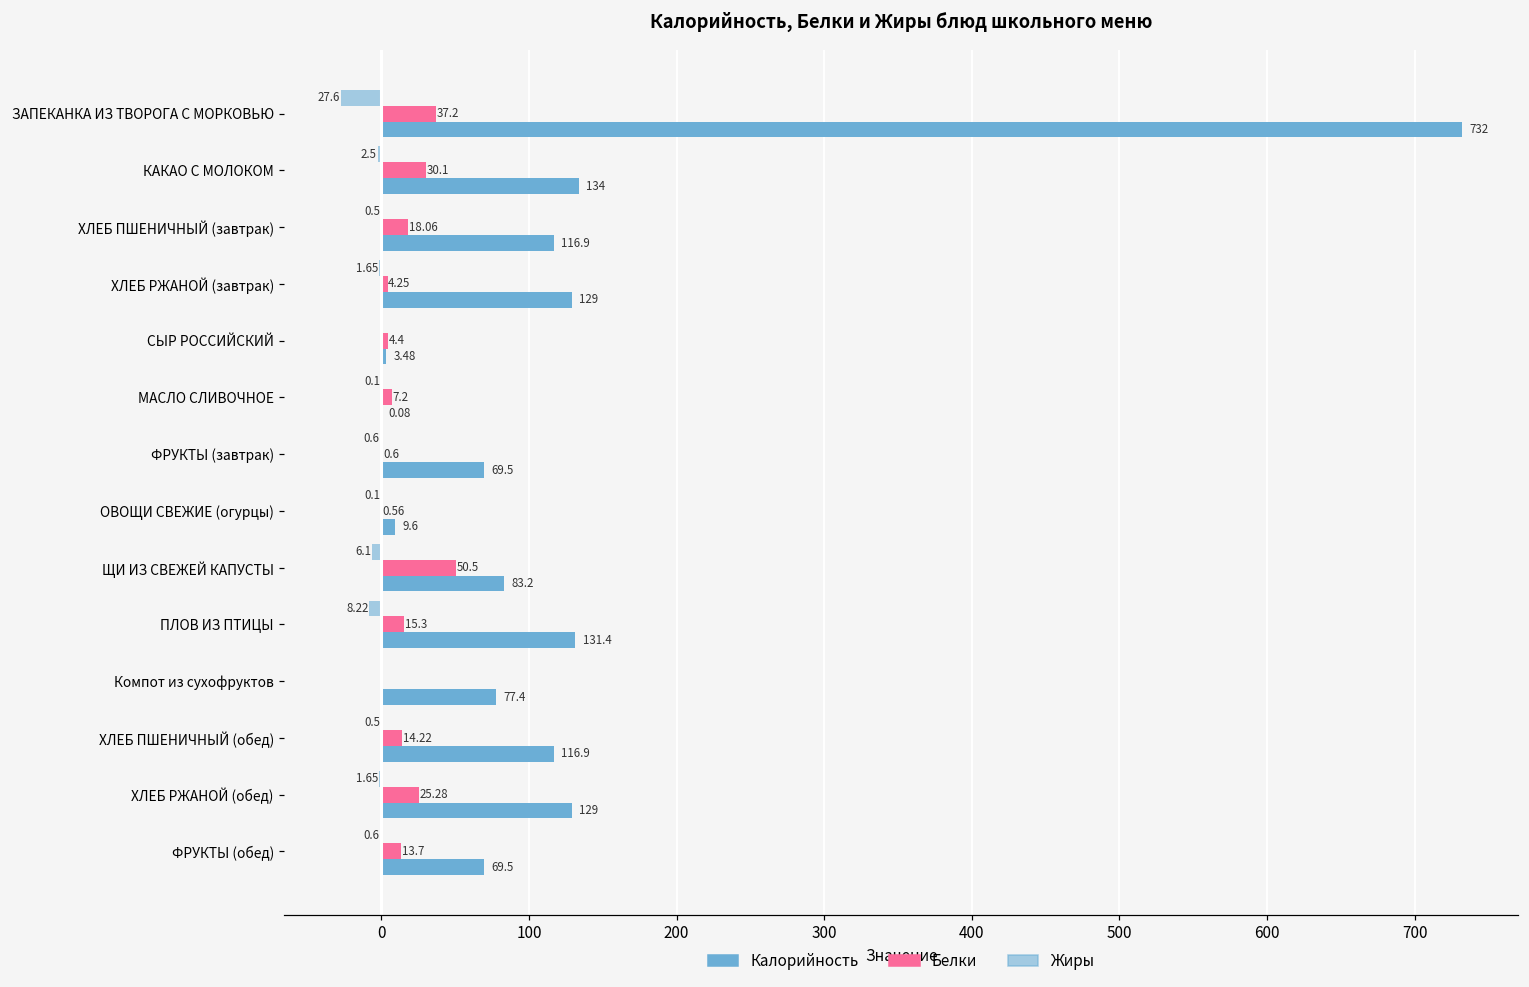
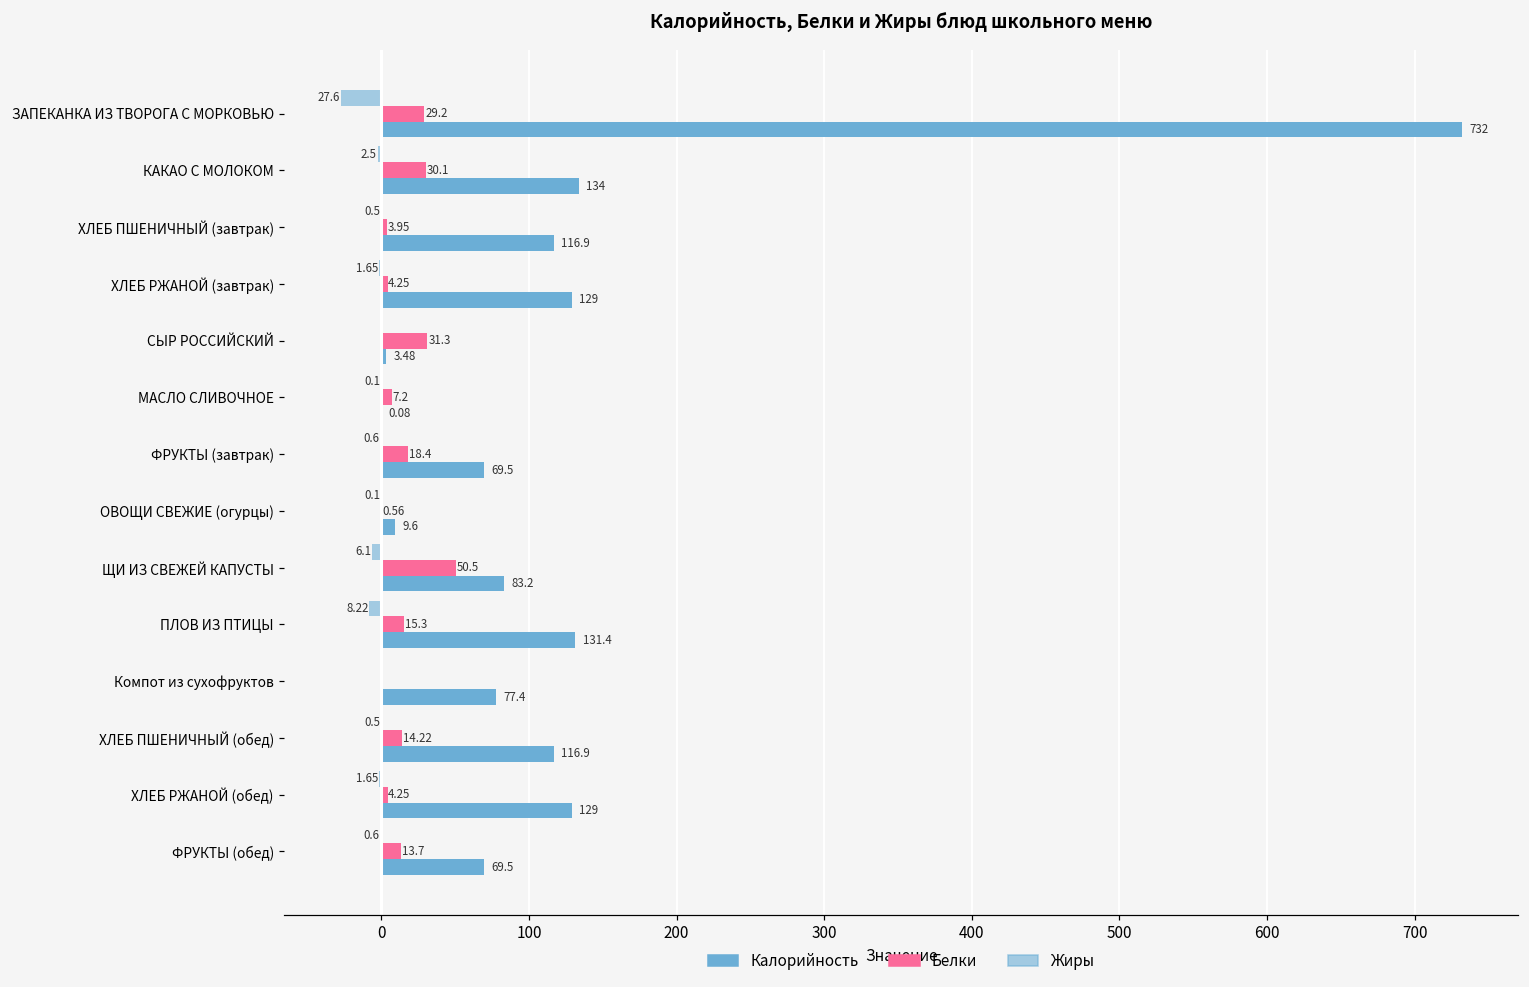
  {
    "Белки": {
-     "ЗАПЕКАНКА ИЗ ТВОРОГА С МОРКОВЬЮ": 37.2,
+     "ЗАПЕКАНКА ИЗ ТВОРОГА С МОРКОВЬЮ": 29.2,
      "КАКАО С МОЛОКОМ": 30.1,
-     "ХЛЕБ ПШЕНИЧНЫЙ (завтрак)": 18.06,
+     "ХЛЕБ ПШЕНИЧНЫЙ (завтрак)": 3.95,
      "ХЛЕБ РЖАНОЙ (завтрак)": 4.25,
-     "СЫР РОССИЙСКИЙ": 4.4,
+     "СЫР РОССИЙСКИЙ": 31.3,
      "МАСЛО СЛИВОЧНОЕ": 7.2,
-     "ФРУКТЫ (завтрак)": 0.6,
+     "ФРУКТЫ (завтрак)": 18.4,
      "ОВОЩИ СВЕЖИЕ (огурцы)": 0.56,
      "ЩИ ИЗ СВЕЖЕЙ КАПУСТЫ": 50.5,
      "ПЛОВ ИЗ ПТИЦЫ": 15.3,
      "ХЛЕБ ПШЕНИЧНЫЙ (обед)": 14.22,
-     "ХЛЕБ РЖАНОЙ (обед)": 25.28,
+     "ХЛЕБ РЖАНОЙ (обед)": 4.25,
      "ФРУКТЫ (обед)": 13.7
    }
  }
